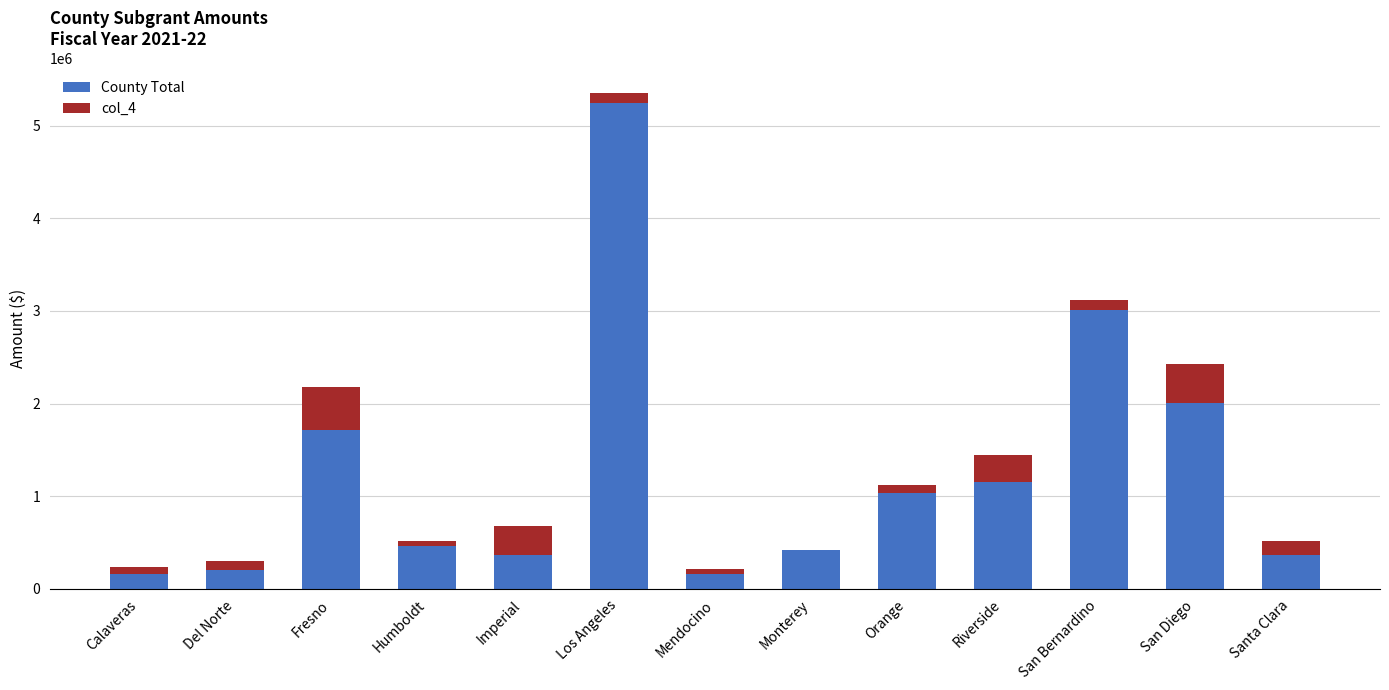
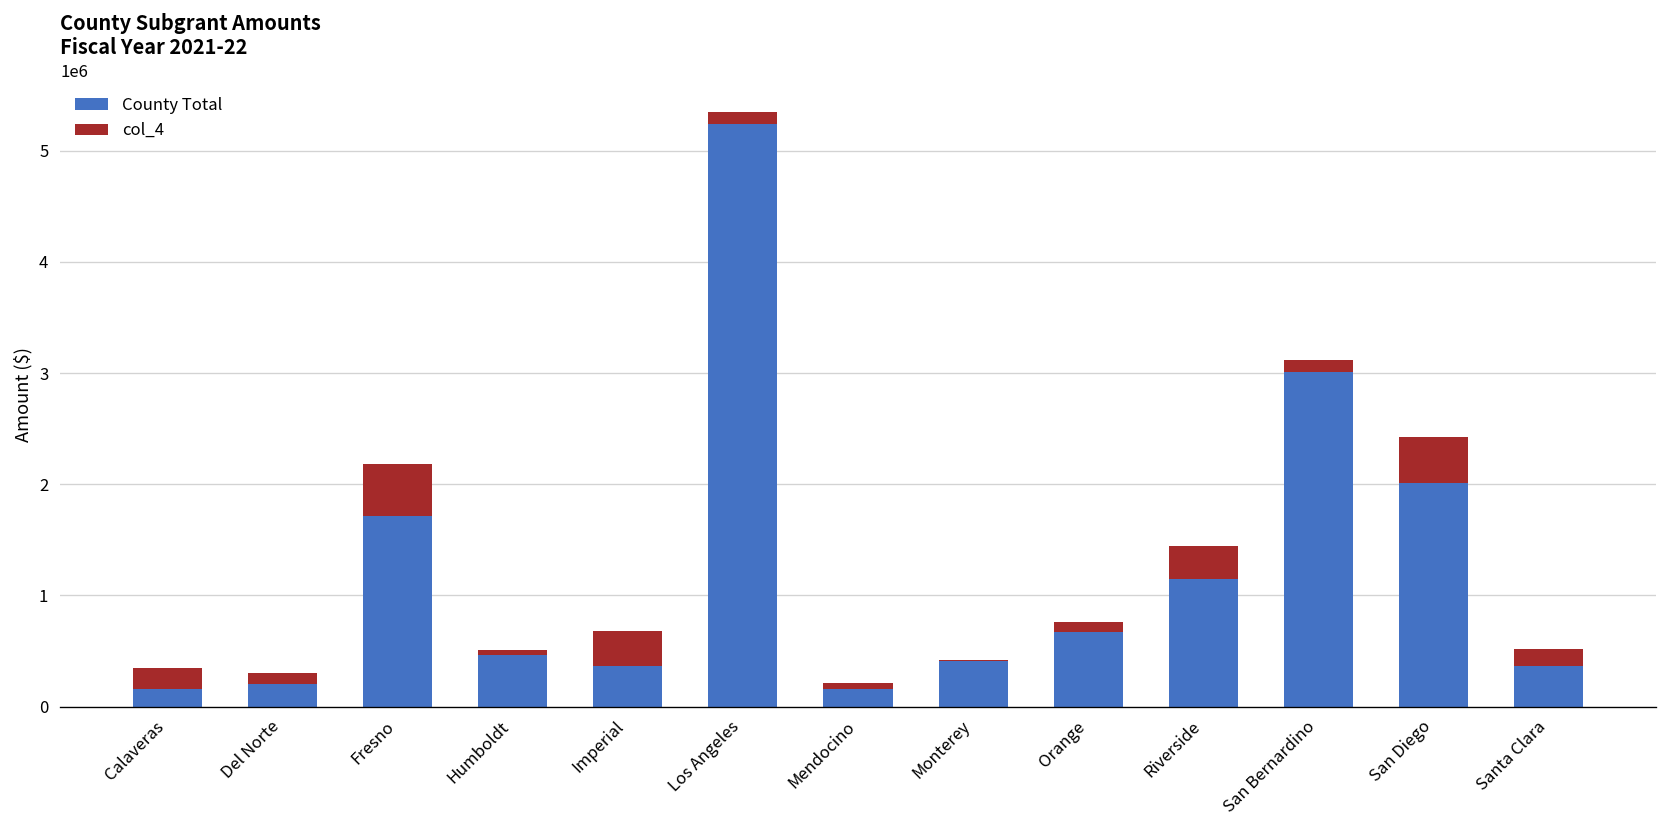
  {
    "County Total": {
      "Calaveras": 200000,
      "Del Norte": 200000,
      "Fresno": 1700000,
      "Humboldt": 500000,
      "Imperial": 400000,
      "Los Angeles": 5200000,
      "Mendocino": 200000,
      "Monterey": 400000,
-     "Orange": 1000000,
+     "Orange": 700000,
      "Riverside": 1200000,
      "San Bernardino": 3000000,
      "San Diego": 2000000,
      "Santa Clara": 400000
    },
    "col_4": {
-     "Calaveras": 100000,
+     "Calaveras": 200000,
      "Del Norte": 100000,
      "Fresno": 500000,
      "Humboldt": 0,
      "Imperial": 300000,
      "Los Angeles": 100000,
      "Mendocino": 100000,
      "Orange": 100000,
      "Riverside": 300000,
      "San Bernardino": 100000,
      "San Diego": 400000,
      "Santa Clara": 100000
    }
  }
